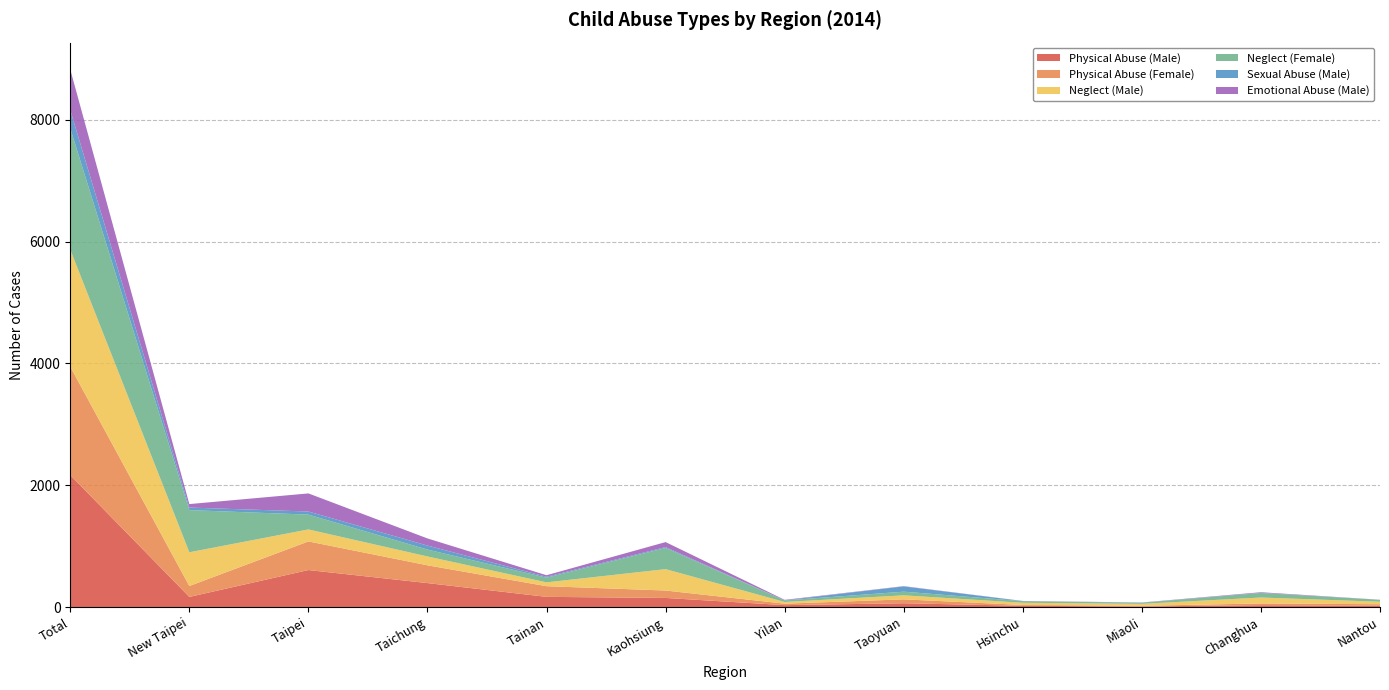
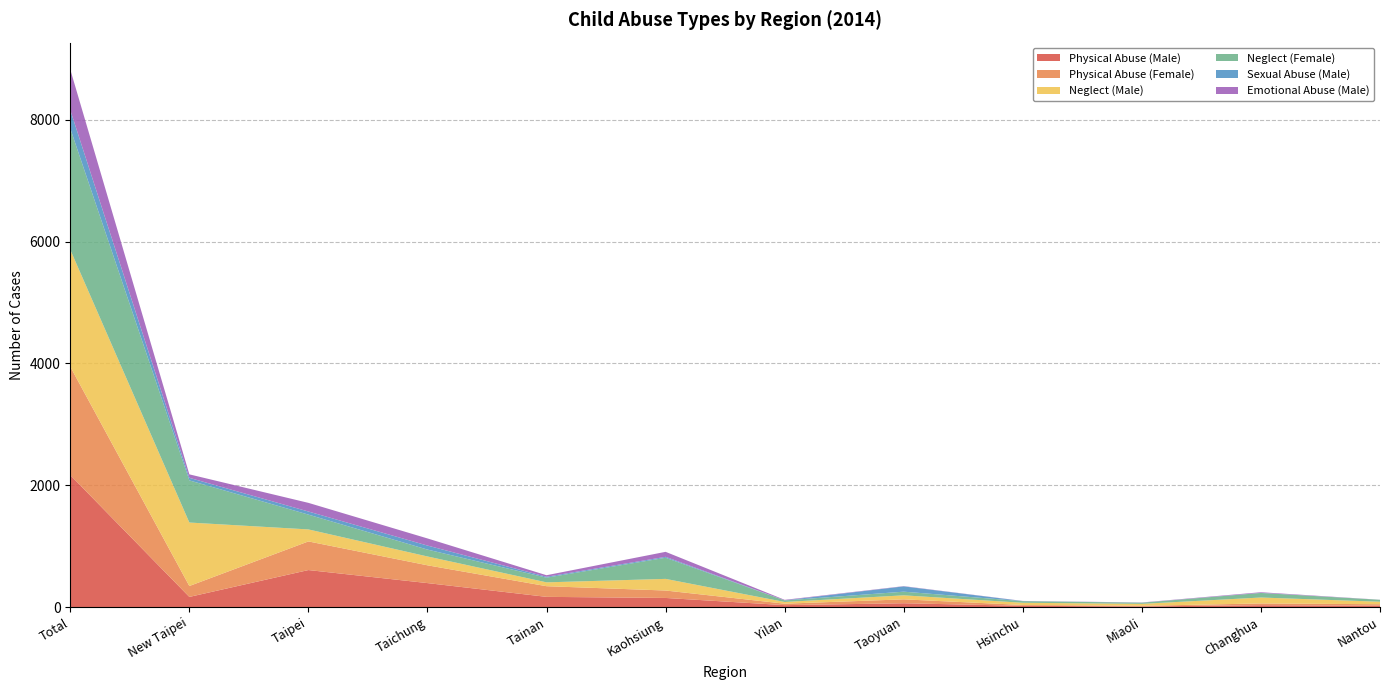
  {
    "Neglect (Male)": {
      "Total": 1900,
-     "New Taipei": 600,
+     "New Taipei": 1000,
      "Taipei": 200,
      "Taichung": 100,
      "Tainan": 100,
-     "Kaohsiung": 400,
+     "Kaohsiung": 200,
      "Taoyuan": 100,
      "Changhua": 100
    },
    "Neglect (Female)": {
      "Total": 2000,
      "Taipei": 200,
      "Taichung": 100,
      "Taoyuan": 100
    },
    "Sexual Abuse (Male)": {
      "Total": 300,
      "Taipei": 100,
      "Taichung": 100
    },
    "Emotional Abuse (Male)": {
      "Total": 700,
      "New Taipei": 100,
-     "Taipei": 300,
+     "Taipei": 100,
      "Taichung": 100,
      "Kaohsiung": 100
    }
  }
